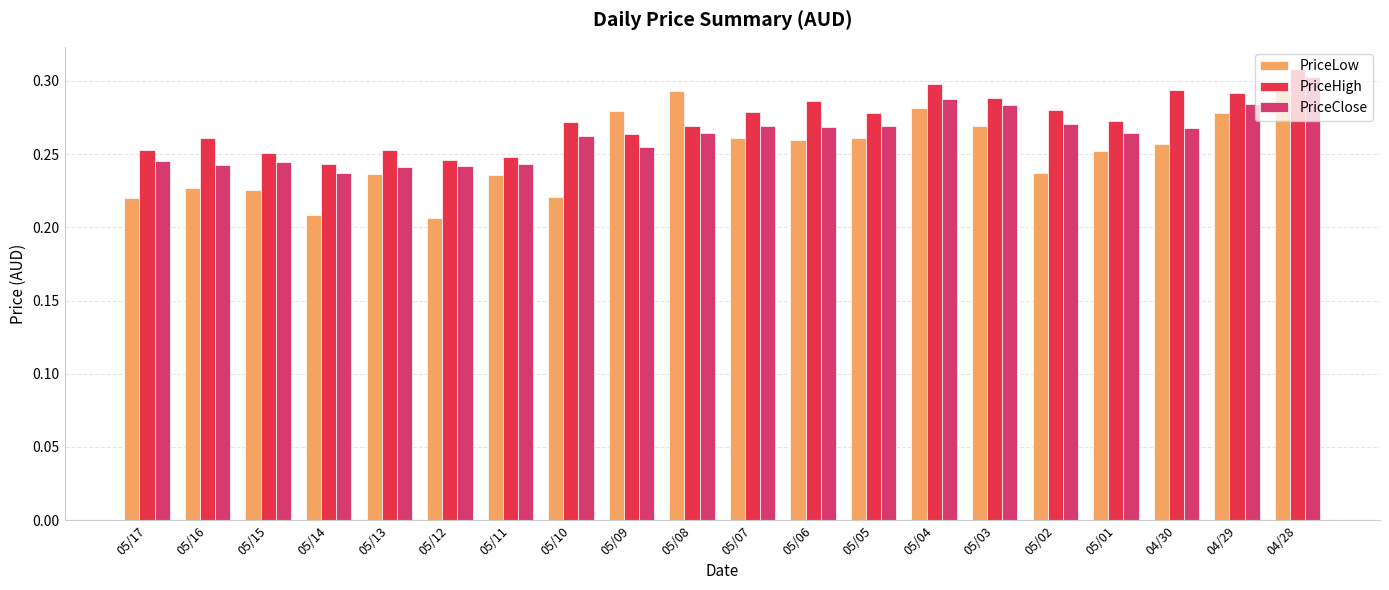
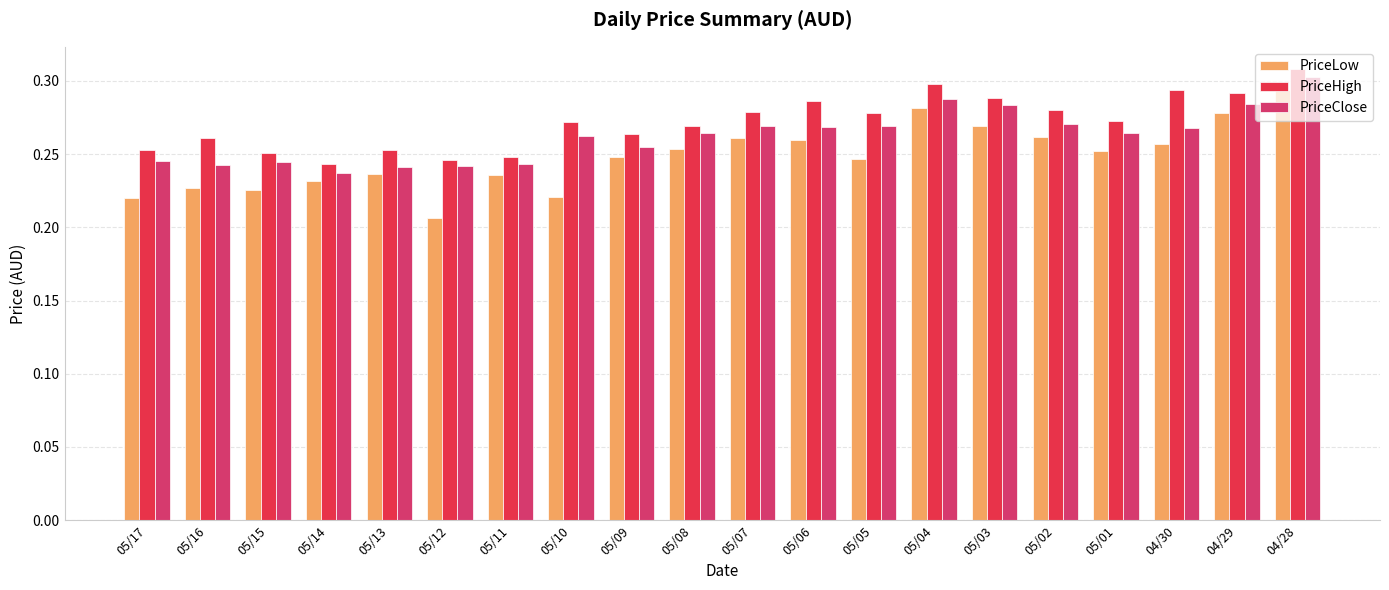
  {
    "PriceLow": {
      "05/17": 0.220,
      "05/16": 0.227,
      "05/15": 0.226,
-     "05/14": 0.208,
+     "05/14": 0.232,
      "05/13": 0.237,
      "05/12": 0.206,
      "05/11": 0.236,
      "05/10": 0.221,
-     "05/09": 0.279,
-     "05/08": 0.293,
+     "05/09": 0.248,
+     "05/08": 0.254,
      "05/07": 0.261,
      "05/06": 0.260,
-     "05/05": 0.261,
+     "05/05": 0.247,
      "05/04": 0.282,
      "05/03": 0.269,
-     "05/02": 0.237,
+     "05/02": 0.261,
      "05/01": 0.252,
      "04/30": 0.257,
      "04/29": 0.278
    }
  }
